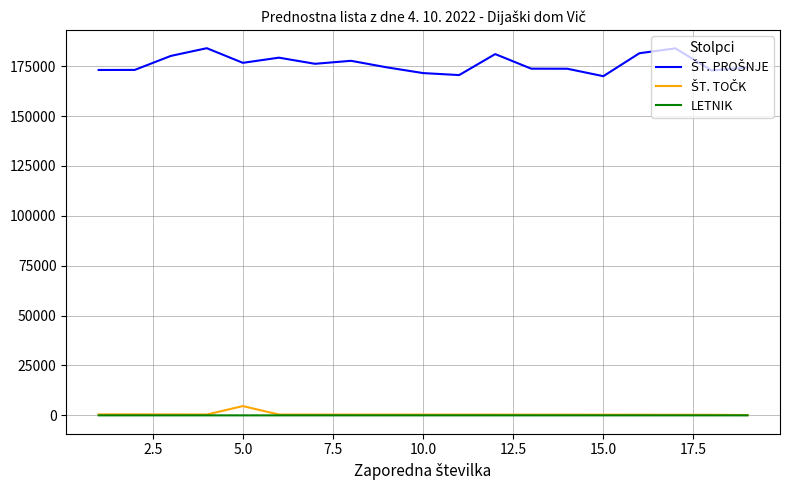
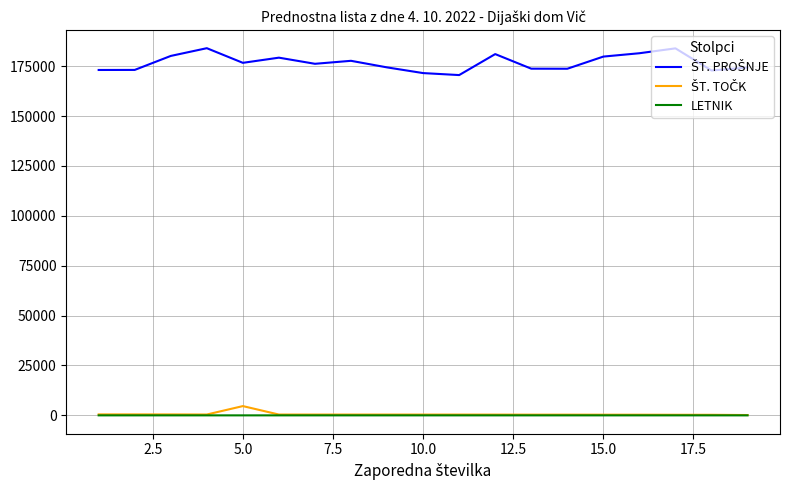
  {
    "ŠT. PROŠNJE": {
      "5.0": 177000,
      "10.0": 172000,
-     "15.0": 170000
+     "15.0": 180000
    },
    "ŠT. TOČK": {
      "5.0": 5000
    },
    "LETNIK": {
      "5.0": 0
    }
  }
